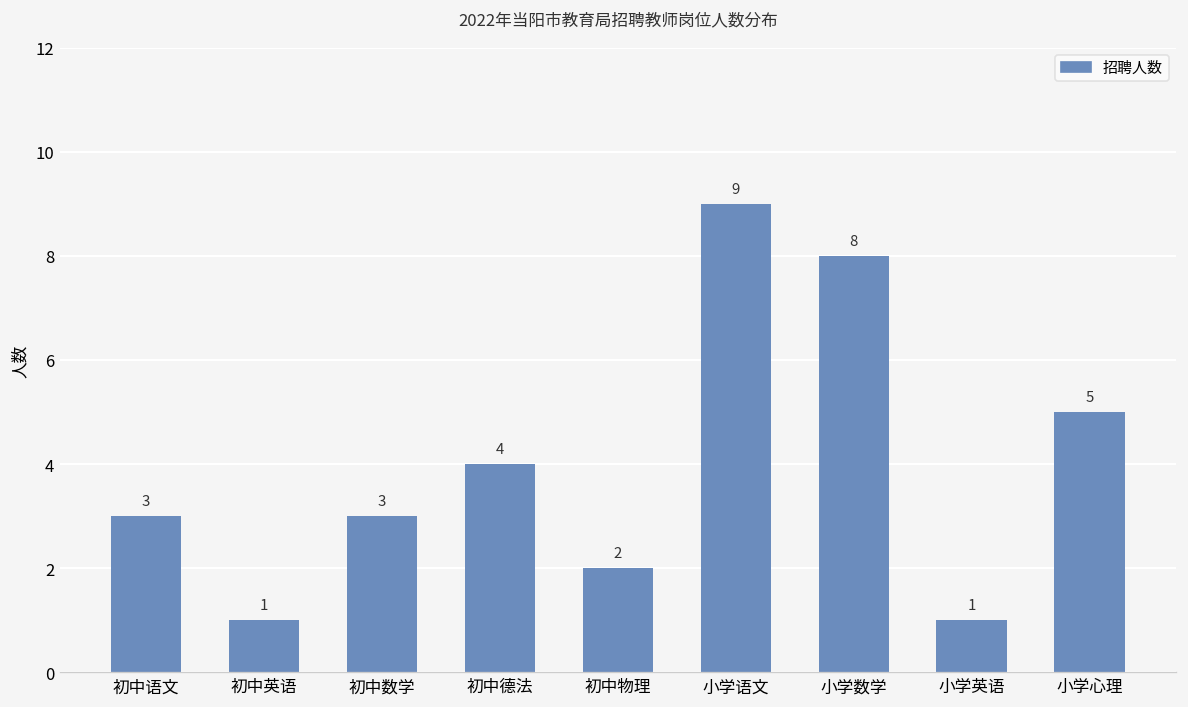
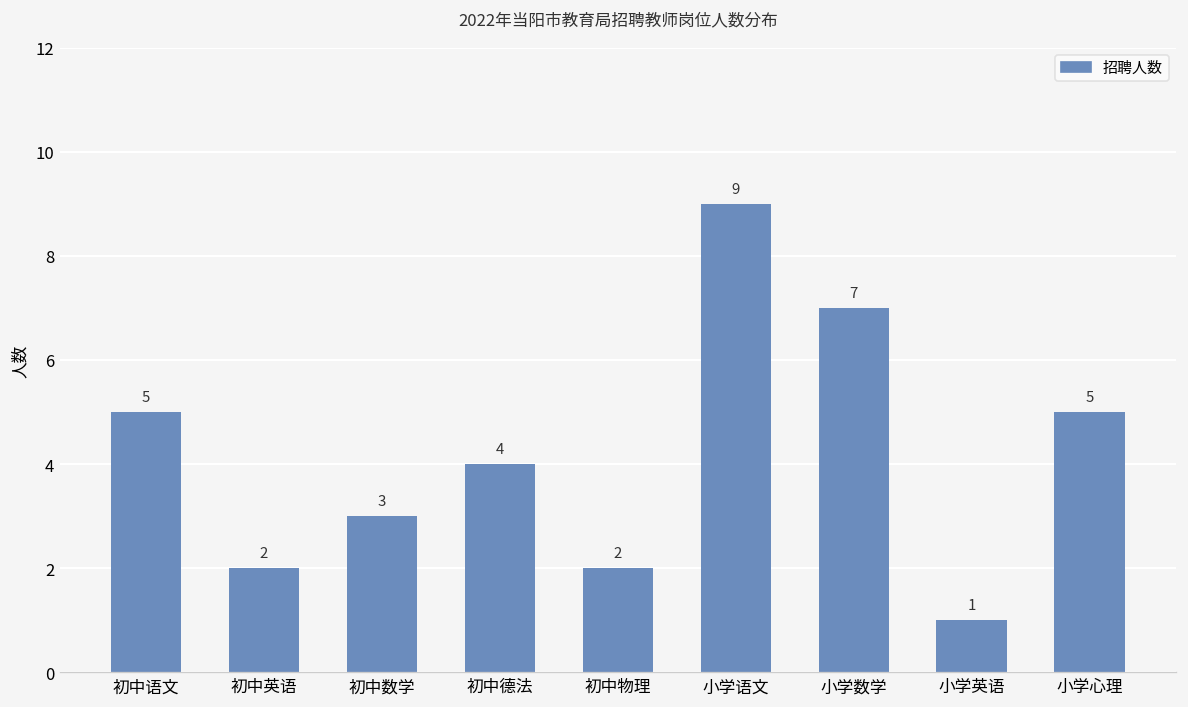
  {
-   "初中语文": 3,
-   "初中英语": 1,
+   "初中语文": 5,
+   "初中英语": 2,
    "初中数学": 3,
    "初中德法": 4,
    "初中物理": 2,
    "小学语文": 9,
-   "小学数学": 8,
+   "小学数学": 7,
    "小学英语": 1,
    "小学心理": 5
  }
